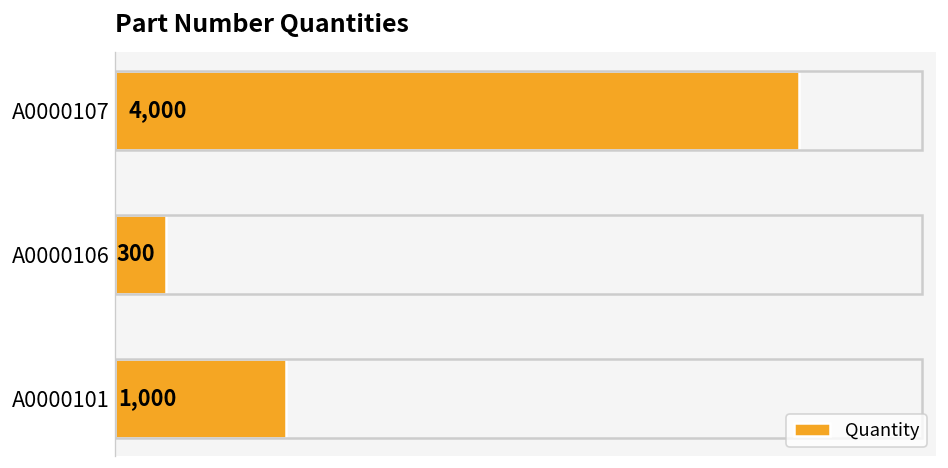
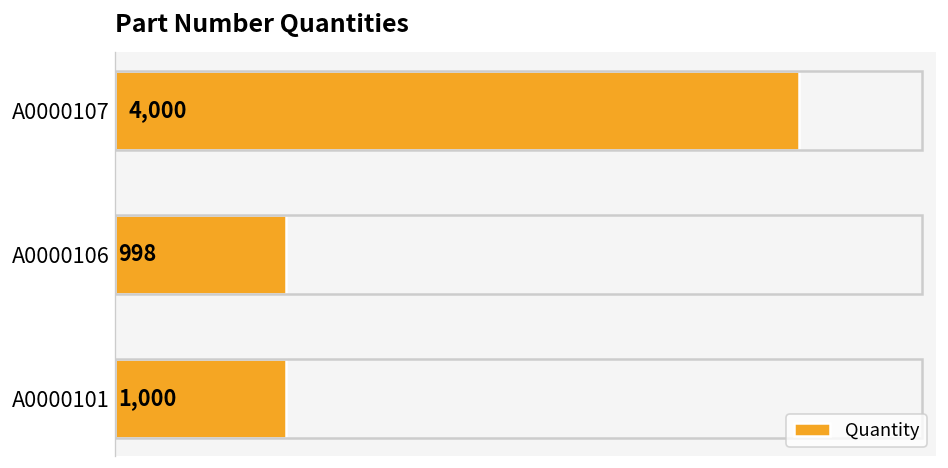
  {
    "A0000107": "4,000",
-   "A0000106": "300",
+   "A0000106": "998",
    "A0000101": "1,000"
  }
